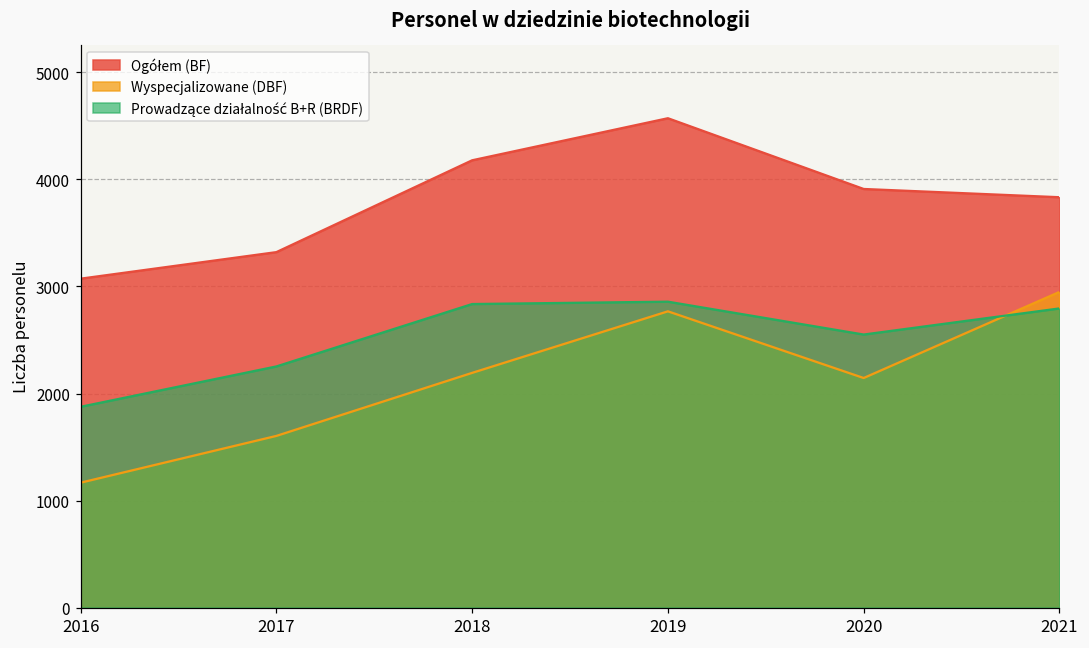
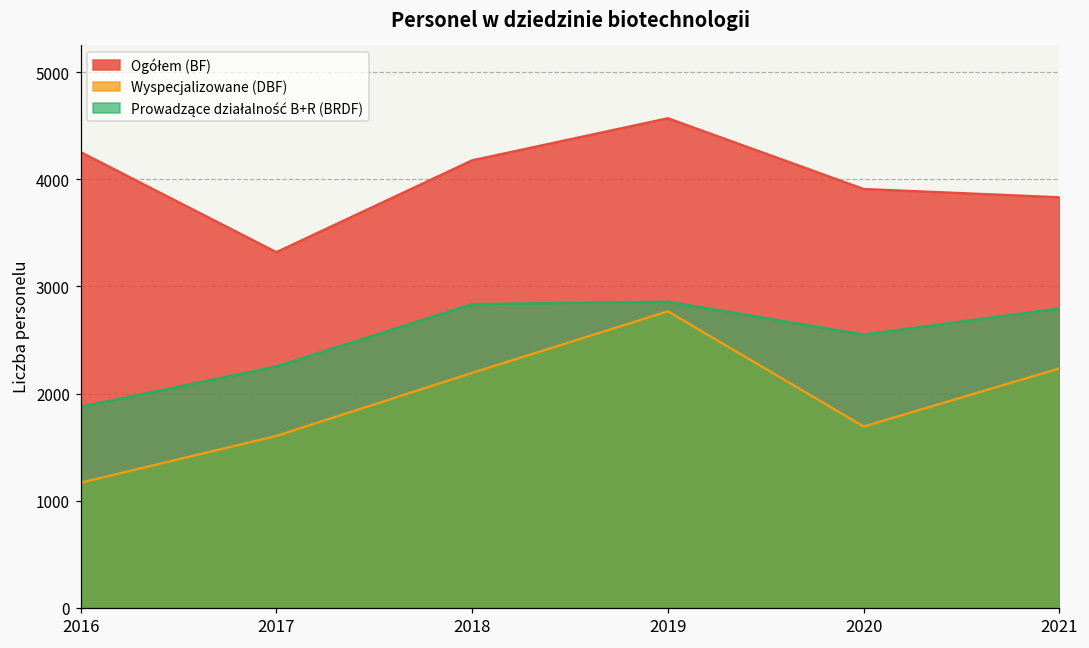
  {
    "Ogółem (BF)": {
-     "2016": 3100,
+     "2016": 4300,
      "2017": 3300,
      "2018": 4200,
      "2019": 4600,
      "2020": 3900,
      "2021": 3800
    },
    "Wyspecjalizowane (DBF)": {
      "2016": 1200,
      "2017": 1600,
      "2018": 2200,
      "2019": 2800,
-     "2020": 2100,
-     "2021": 2900
+     "2020": 1700,
+     "2021": 2200
    },
    "Prowadzące działalność B+R (BRDF)": {
      "2016": 1900,
      "2017": 2300,
      "2018": 2800,
      "2019": 2900,
      "2020": 2600,
      "2021": 2800
    }
  }
